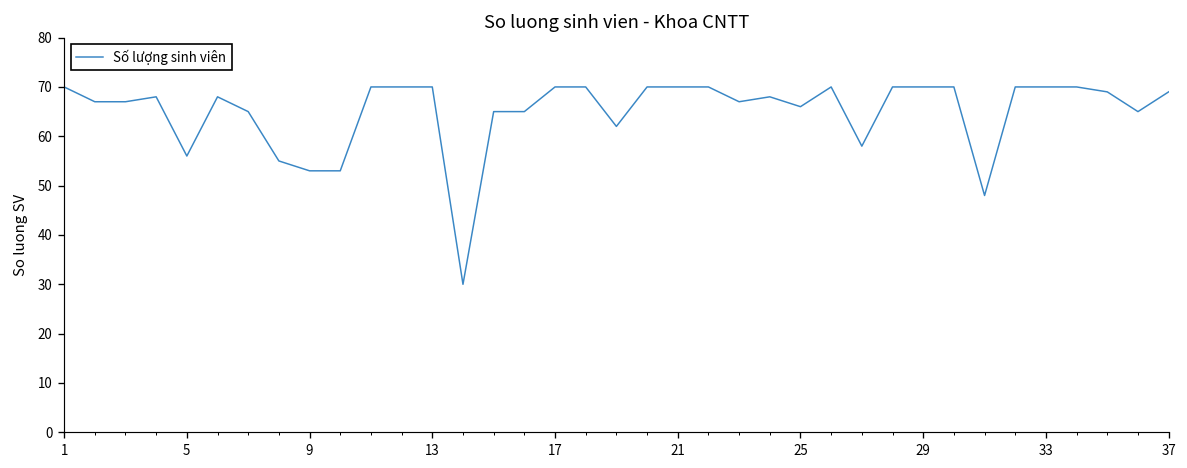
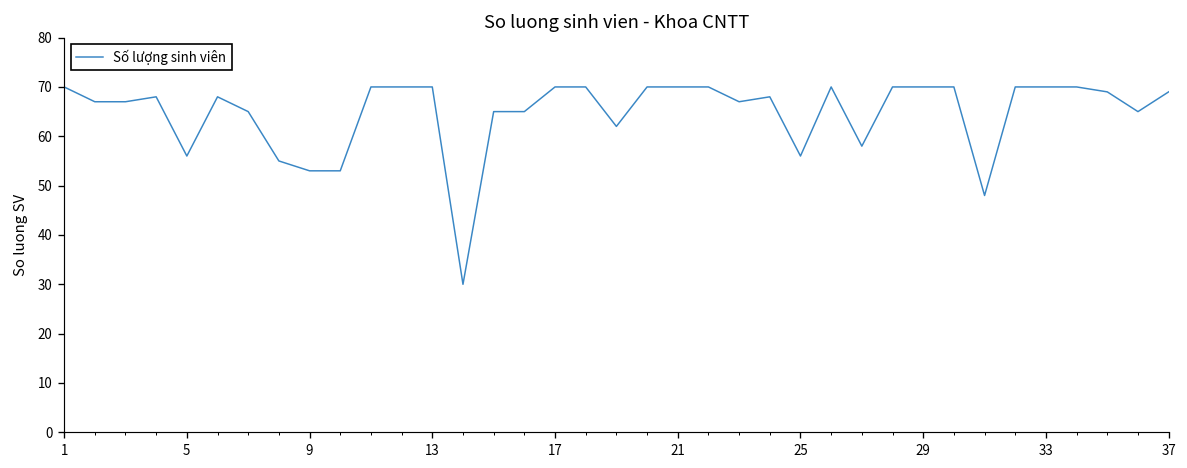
  {
    "1": 70,
    "5": 56,
    "9": 53,
    "13": 70,
    "17": 70,
    "21": 70,
-   "25": 66,
+   "25": 56,
    "29": 70,
    "33": 70,
    "37": 69
  }
